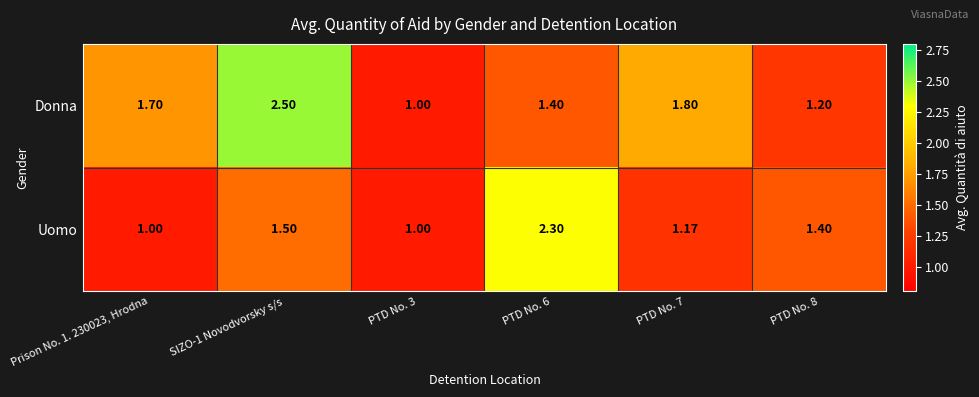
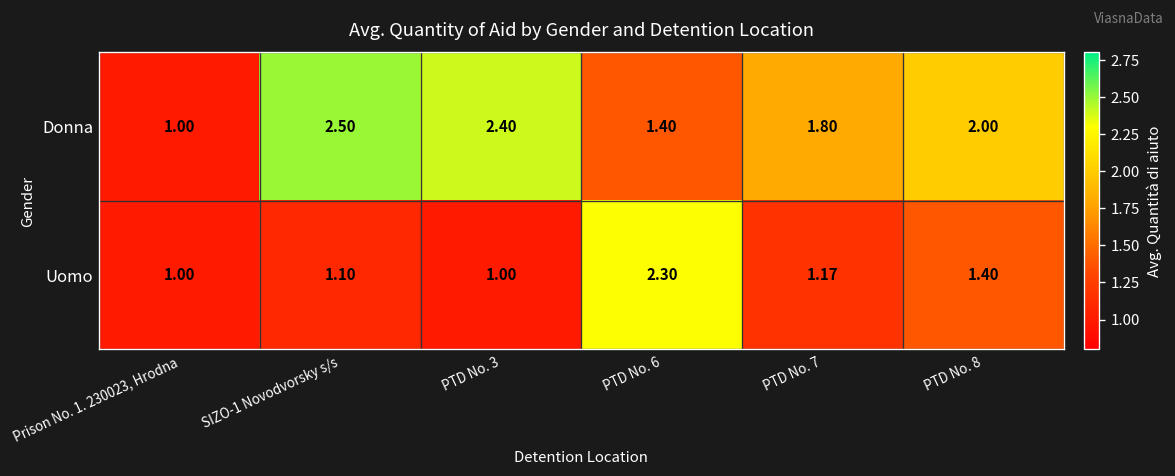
  {
    "Donna": {
-     "Prison No. 1. 230023, Hrodna": 1.70,
+     "Prison No. 1. 230023, Hrodna": 1.00,
      "SIZO-1 Novodvorsky s/s": 2.50,
-     "PTD No. 3": 1.00,
+     "PTD No. 3": 2.40,
      "PTD No. 6": 1.40,
      "PTD No. 7": 1.80,
-     "PTD No. 8": 1.20
+     "PTD No. 8": 2.00
    },
    "Uomo": {
      "Prison No. 1. 230023, Hrodna": 1.00,
-     "SIZO-1 Novodvorsky s/s": 1.50,
+     "SIZO-1 Novodvorsky s/s": 1.10,
      "PTD No. 3": 1.00,
      "PTD No. 6": 2.30,
      "PTD No. 7": 1.17,
      "PTD No. 8": 1.40
    }
  }
